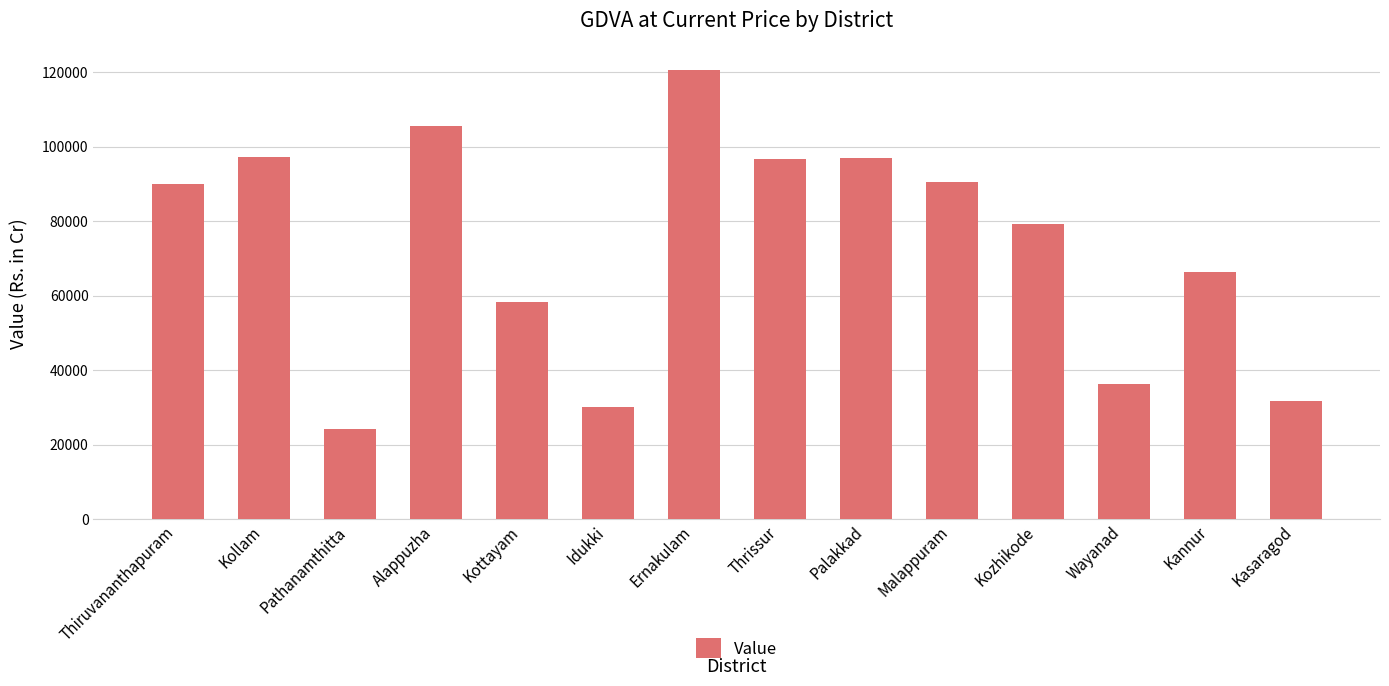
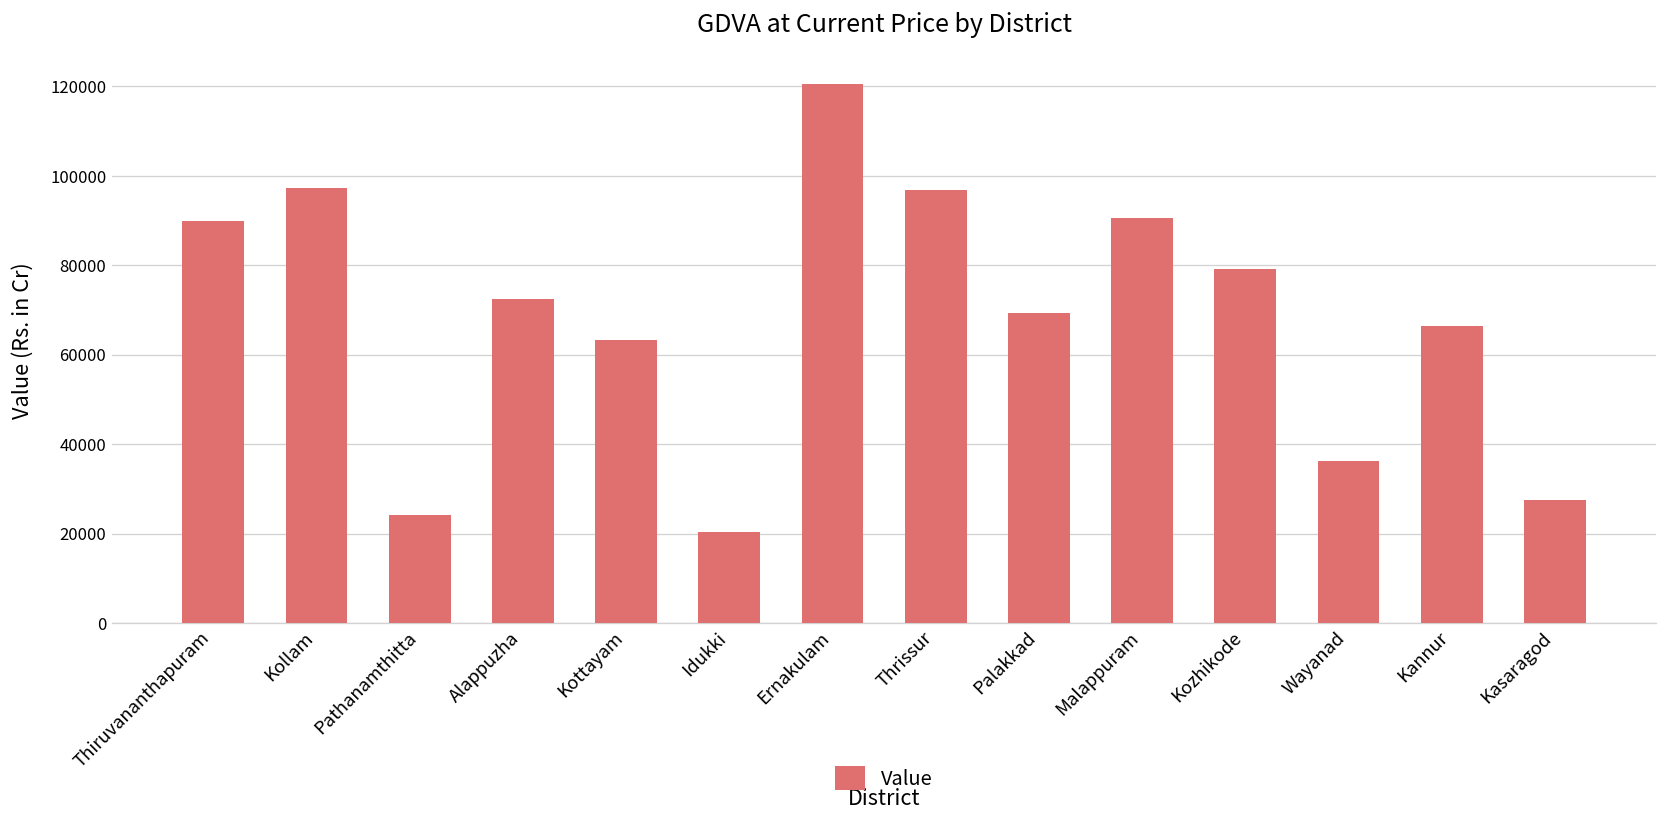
  {
    "Thiruvananthapuram": 90000,
    "Kollam": 97000,
    "Pathanamthitta": 24000,
-   "Alappuzha": 106000,
-   "Kottayam": 58000,
-   "Idukki": 30000,
+   "Alappuzha": 72000,
+   "Kottayam": 63000,
+   "Idukki": 20000,
    "Ernakulam": 121000,
    "Thrissur": 97000,
-   "Palakkad": 97000,
+   "Palakkad": 69000,
    "Malappuram": 91000,
    "Kozhikode": 79000,
    "Wayanad": 36000,
    "Kannur": 66000,
-   "Kasaragod": 32000
+   "Kasaragod": 27000
  }
